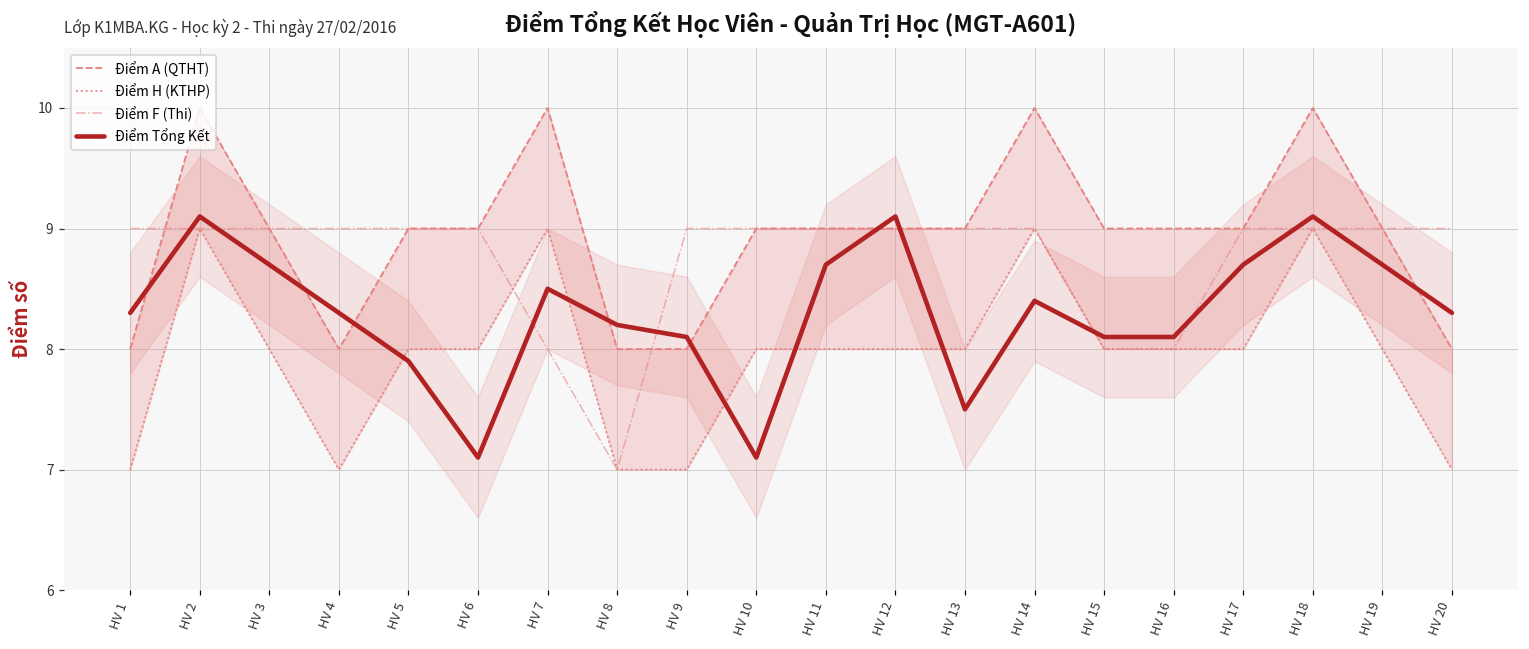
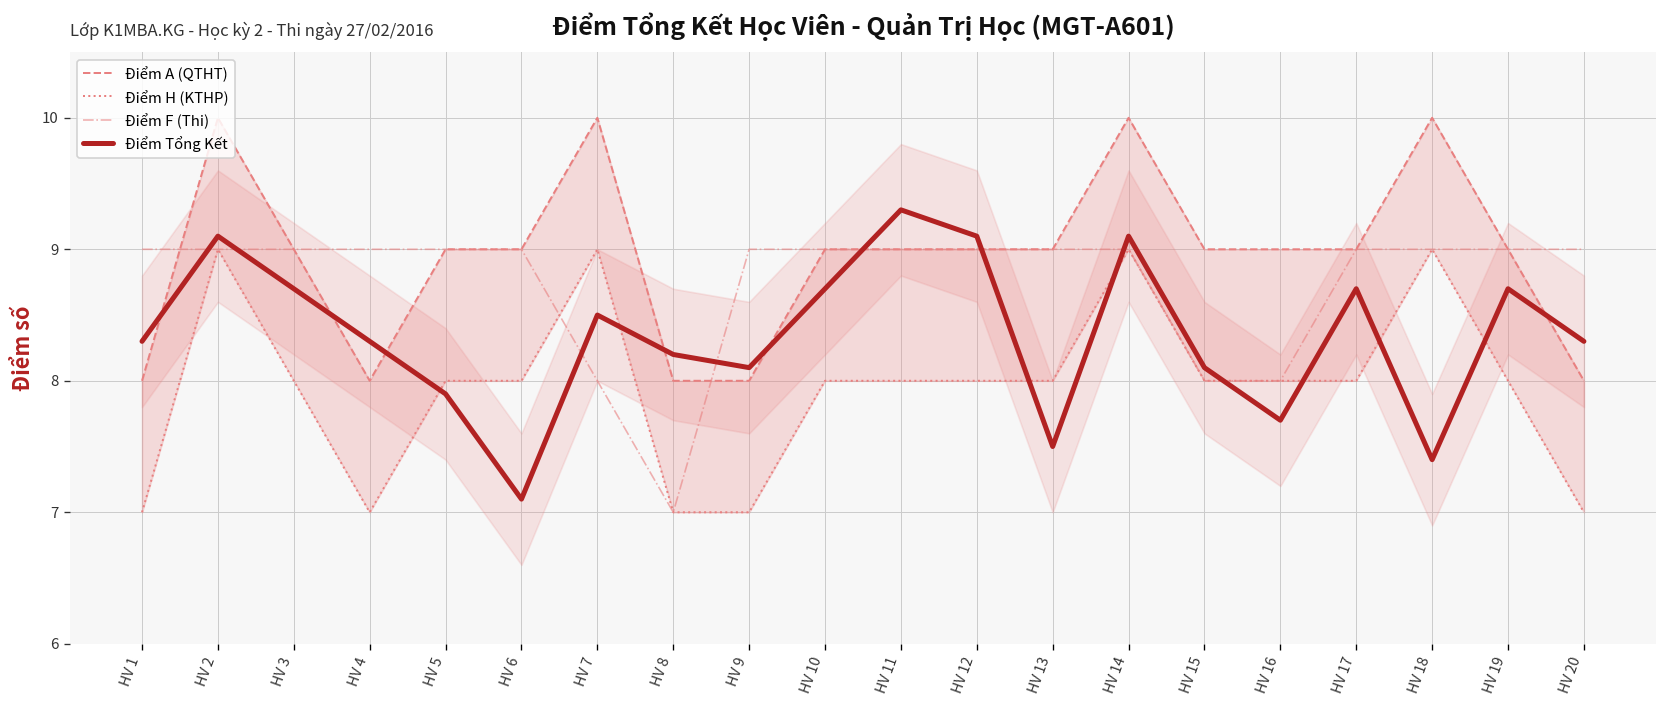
  {
    "Điểm Tổng Kết": {
      "HV 1": 8.3,
      "HV 2": 9.1,
      "HV 3": 8.7,
      "HV 4": 8.3,
      "HV 5": 7.9,
      "HV 6": 7.1,
      "HV 7": 8.5,
      "HV 8": 8.2,
      "HV 9": 8.1,
-     "HV 10": 7.1,
-     "HV 11": 8.7,
+     "HV 10": 8.7,
+     "HV 11": 9.3,
      "HV 12": 9.1,
      "HV 13": 7.5,
-     "HV 14": 8.4,
+     "HV 14": 9.1,
      "HV 15": 8.1,
-     "HV 16": 8.1,
+     "HV 16": 7.7,
      "HV 17": 8.7,
-     "HV 18": 9.1,
+     "HV 18": 7.4,
      "HV 19": 8.7,
      "HV 20": 8.3
    }
  }
